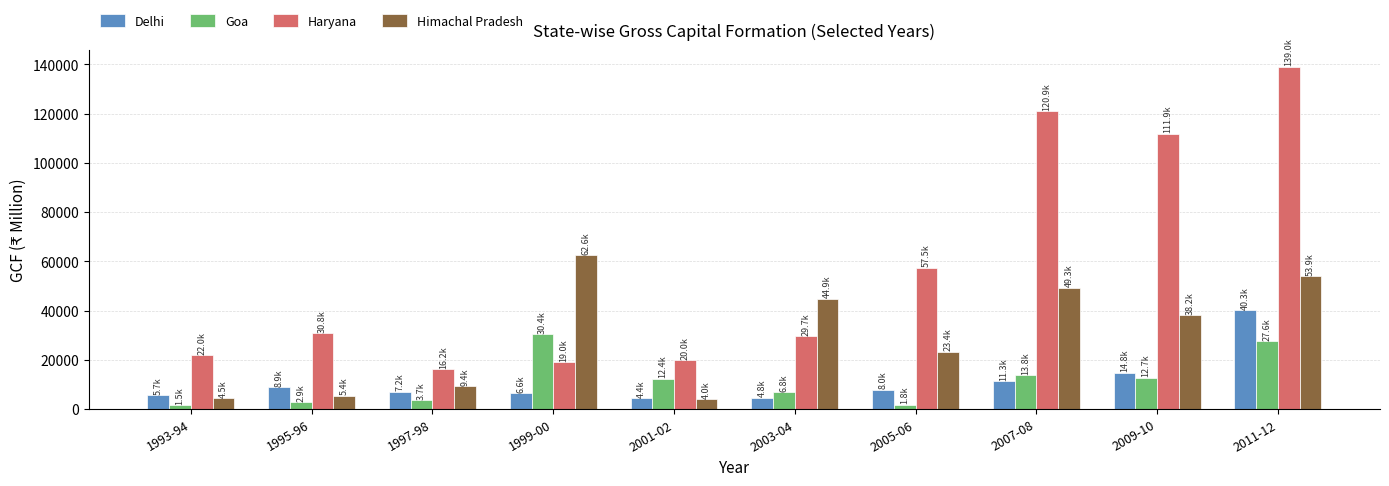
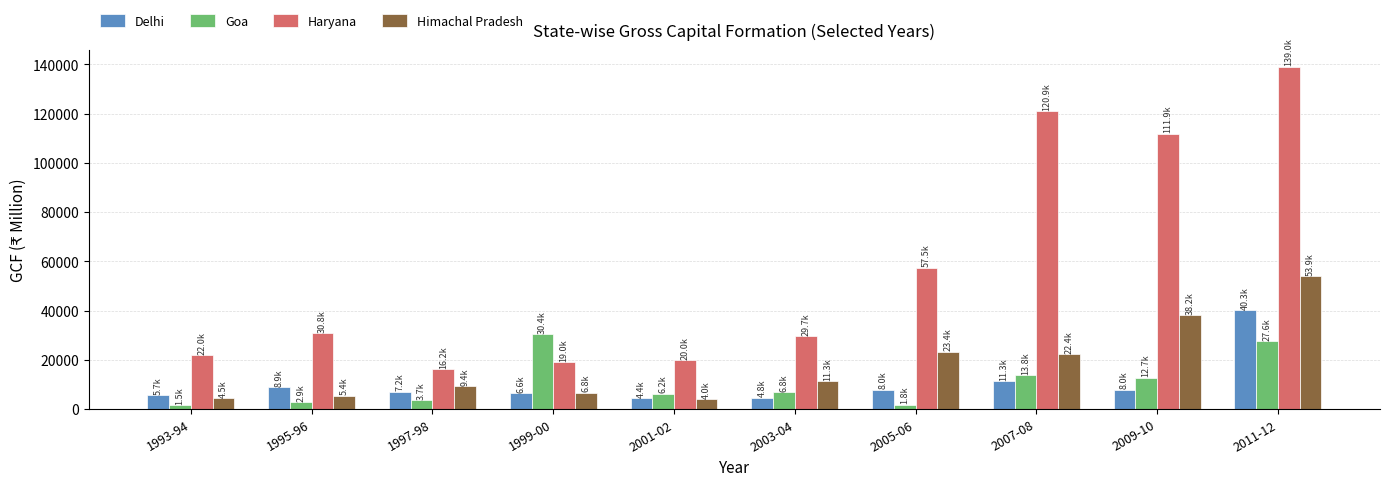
  {
    "Delhi": {
      "1993-94": "5.7k",
      "1995-96": "8.9k",
      "1997-98": "7.2k",
      "1999-00": "6.6k",
      "2001-02": "4.4k",
      "2003-04": "4.8k",
      "2005-06": "8.0k",
      "2007-08": "11.3k",
-     "2009-10": "14.8k",
+     "2009-10": "8.0k",
      "2011-12": "40.3k"
    },
    "Goa": {
      "1993-94": "1.5k",
      "1995-96": "2.9k",
      "1997-98": "3.7k",
      "1999-00": "30.4k",
-     "2001-02": "12.4k",
+     "2001-02": "6.2k",
      "2003-04": "6.8k",
      "2005-06": "1.8k",
      "2007-08": "13.8k",
      "2009-10": "12.7k",
      "2011-12": "27.6k"
    },
    "Haryana": {
      "1993-94": "22.0k",
      "1995-96": "30.8k",
      "1997-98": "16.2k",
      "1999-00": "19.0k",
      "2001-02": "20.0k",
      "2003-04": "29.7k",
      "2005-06": "57.5k",
      "2007-08": "120.9k",
      "2009-10": "111.9k",
      "2011-12": "139.0k"
    },
    "Himachal Pradesh": {
      "1993-94": "4.5k",
      "1995-96": "5.4k",
      "1997-98": "9.4k",
-     "1999-00": "62.6k",
+     "1999-00": "6.8k",
      "2001-02": "4.0k",
-     "2003-04": "44.9k",
+     "2003-04": "11.3k",
      "2005-06": "23.4k",
-     "2007-08": "49.3k",
+     "2007-08": "22.4k",
      "2009-10": "38.2k",
      "2011-12": "53.9k"
    }
  }
